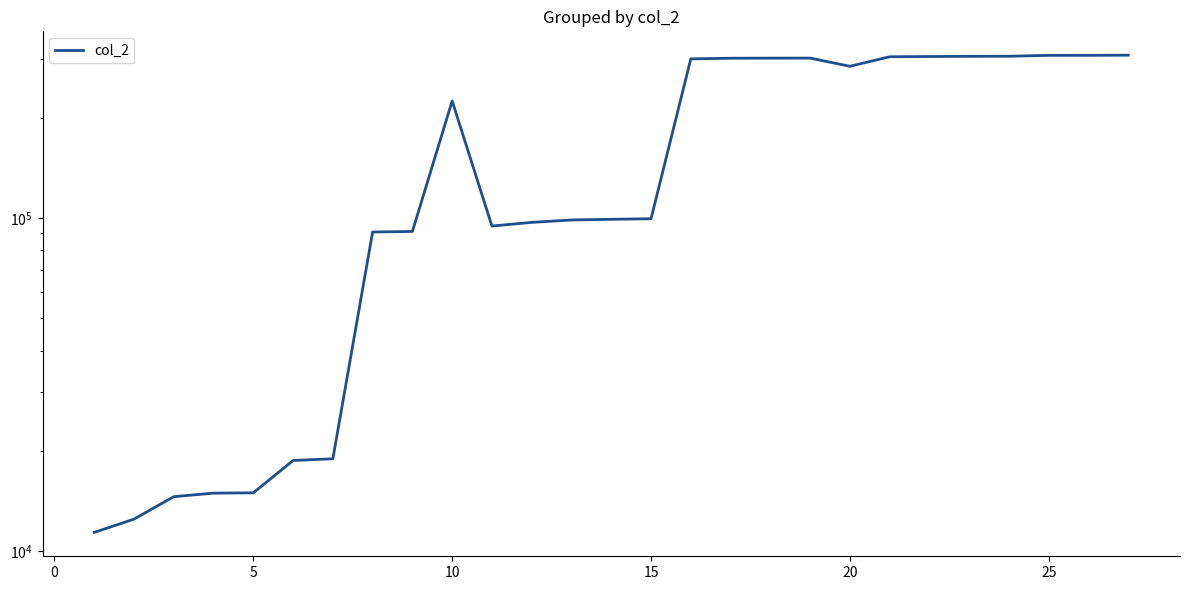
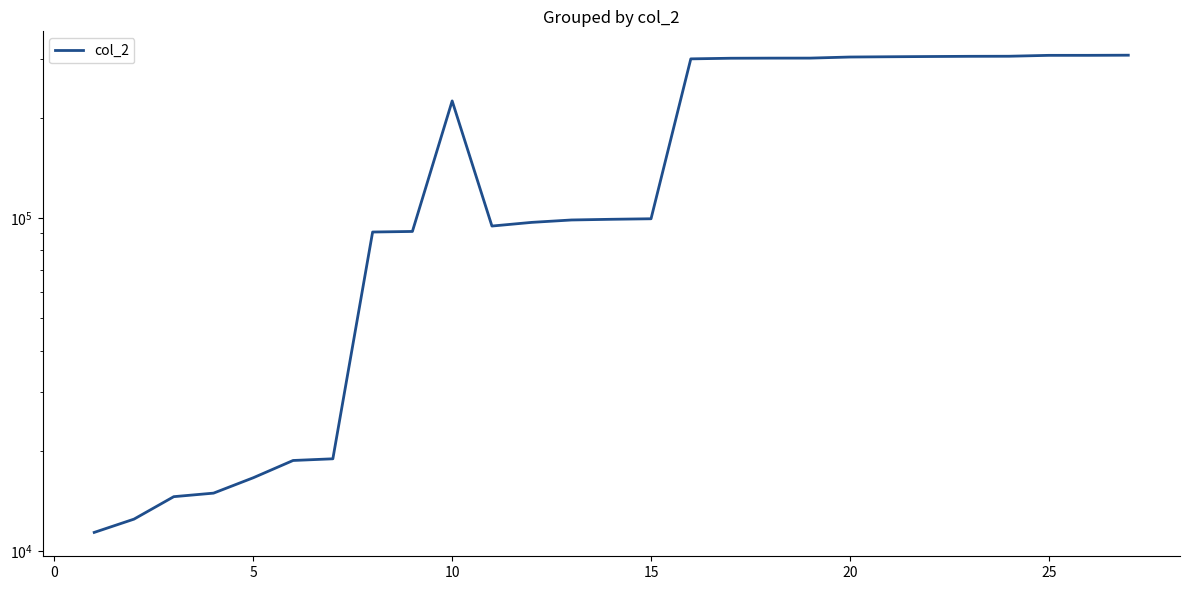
  {
-   "5": 15000,
+   "5": 17000,
    "10": 220000,
    "15": 100000,
-   "20": 290000,
+   "20": 300000,
    "25": 310000
  }
